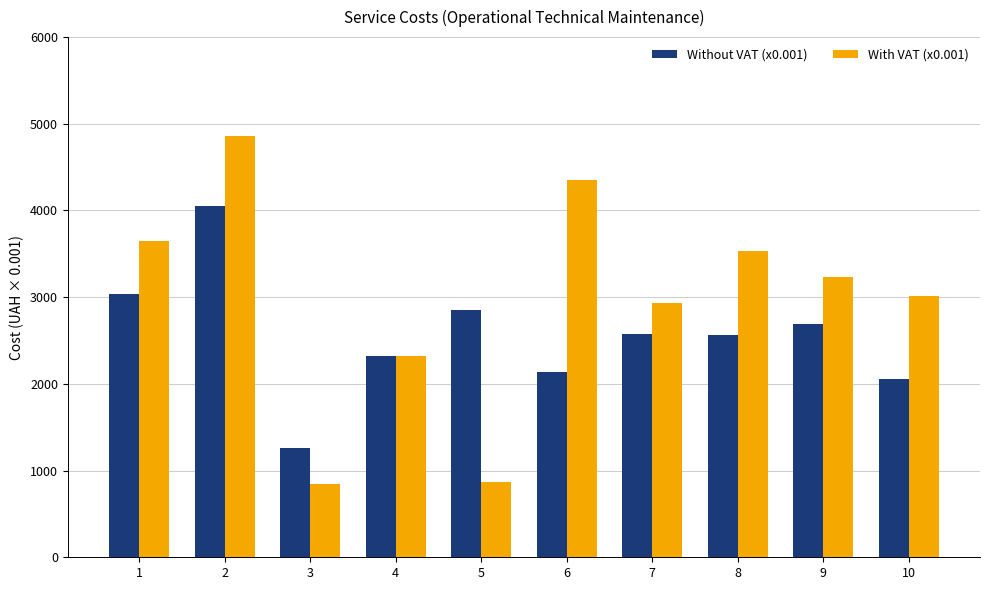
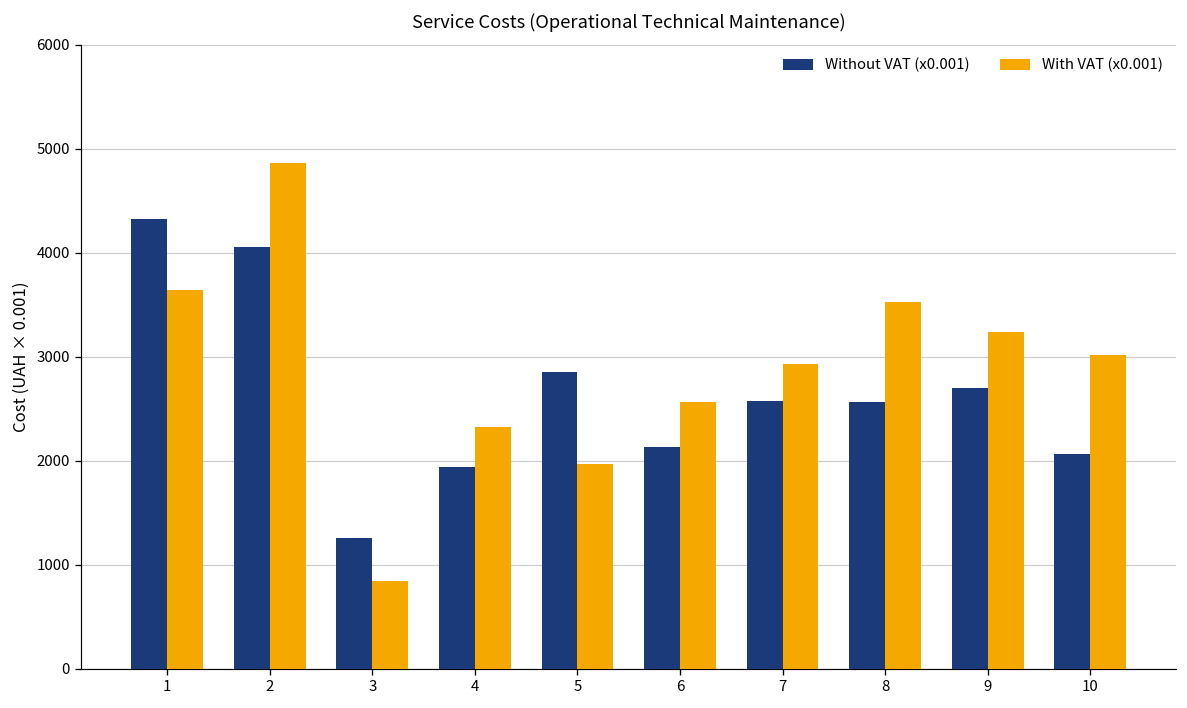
  {
    "Without VAT (x0.001)": {
-     "1": 3000,
+     "1": 4300,
      "2": 4100,
      "3": 1300,
-     "4": 2300,
+     "4": 1900,
      "5": 2900,
      "6": 2100,
      "7": 2600,
      "8": 2600,
      "9": 2700,
      "10": 2100
    },
    "With VAT (x0.001)": {
      "1": 3600,
      "2": 4900,
      "3": 800,
      "4": 2300,
-     "5": 900,
-     "6": 4300,
+     "5": 2000,
+     "6": 2600,
      "7": 2900,
      "8": 3500,
      "9": 3200,
      "10": 3000
    }
  }
